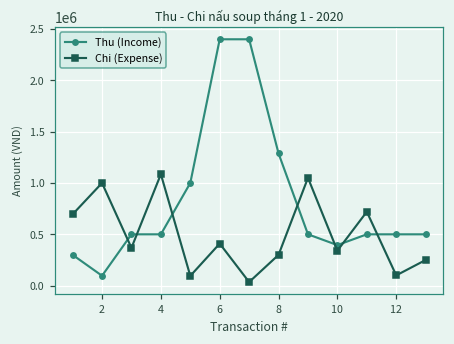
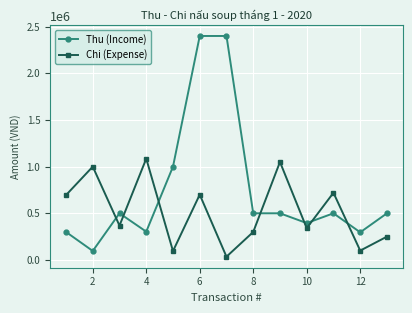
  {
    "Thu (Income)": {
      "2": 100000,
-     "4": 500000,
+     "4": 300000,
      "6": 2400000,
-     "8": 1300000,
+     "8": 500000,
      "10": 400000,
-     "12": 500000
+     "12": 300000
    },
    "Chi (Expense)": {
      "2": 1000000,
      "4": 1100000,
-     "6": 400000,
+     "6": 700000,
      "8": 300000,
      "10": 300000,
      "12": 100000
    }
  }
